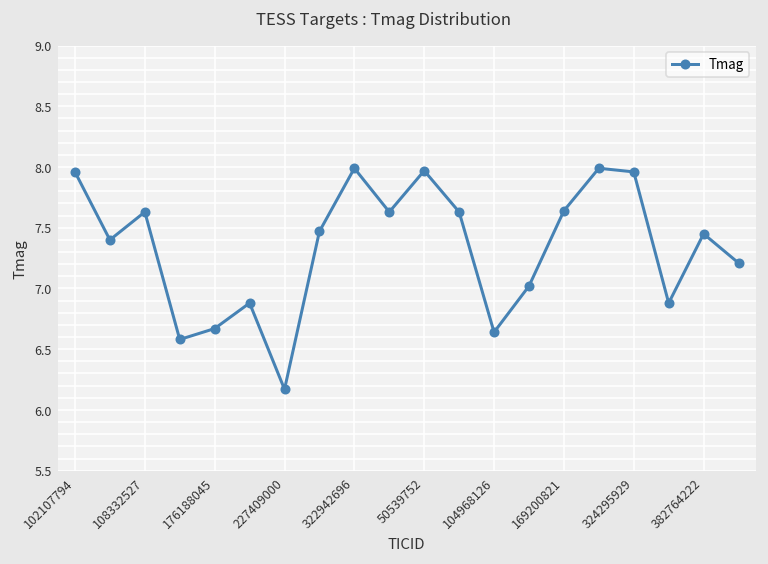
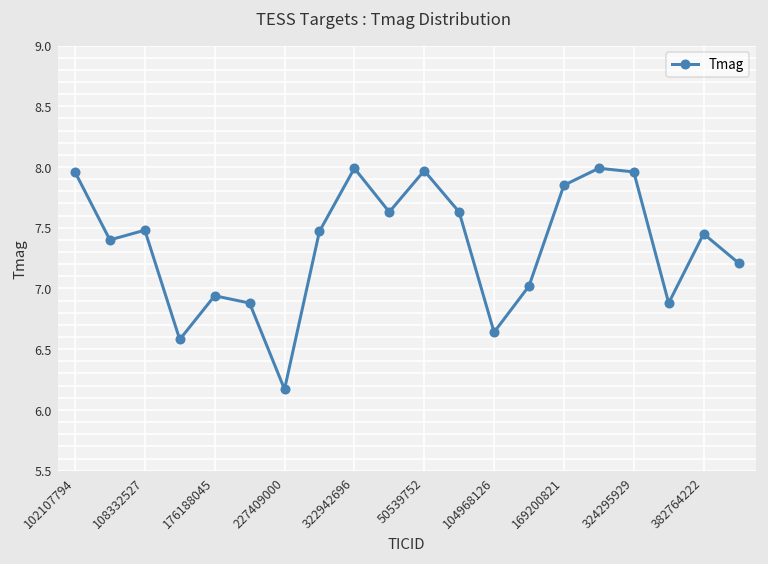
  {
    "102107794": 7.96,
-   "108332527": 7.63,
-   "176188045": 6.67,
+   "108332527": 7.48,
+   "176188045": 6.94,
    "227409000": 6.17,
    "322942696": 7.99,
    "50539752": 7.97,
    "104968126": 6.64,
-   "169200821": 7.64,
+   "169200821": 7.85,
    "324295929": 7.96,
    "382764222": 7.45
  }
